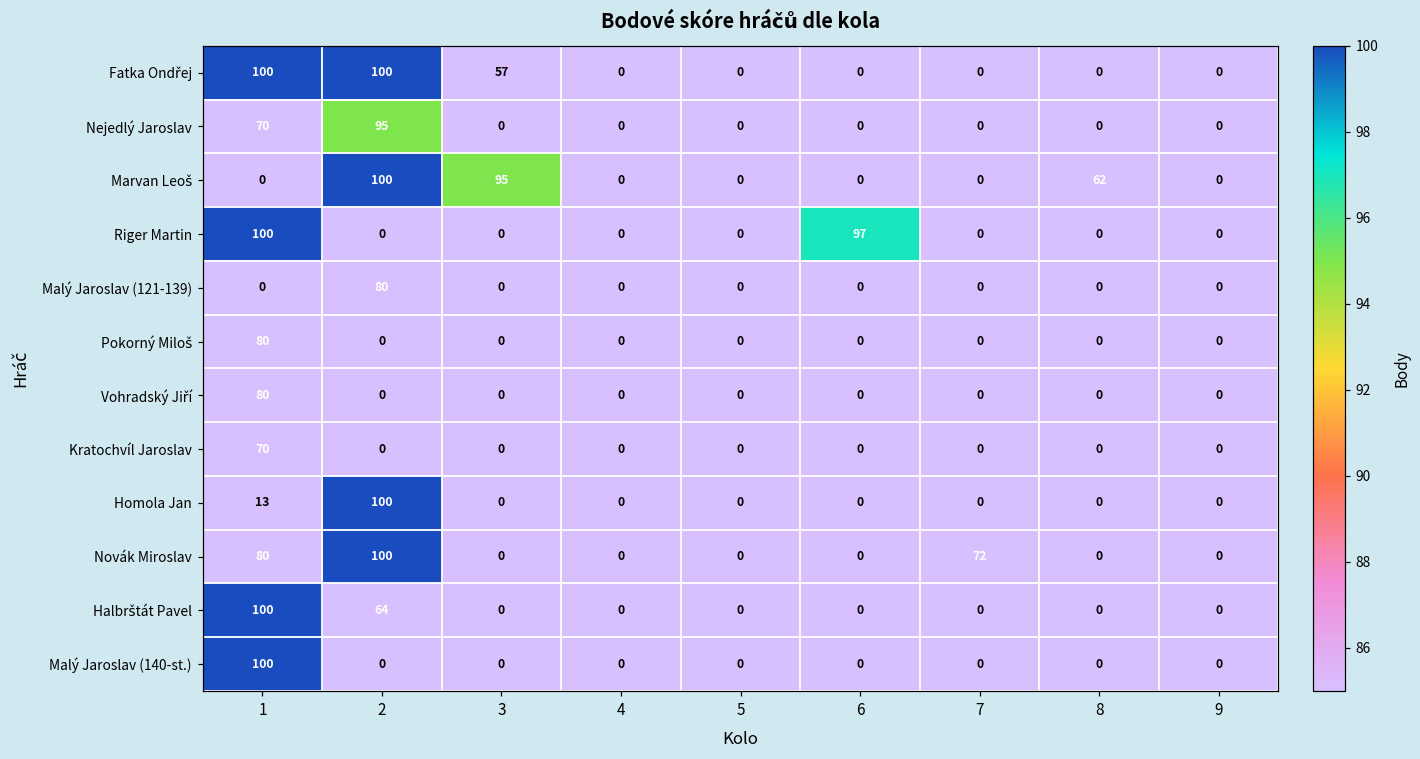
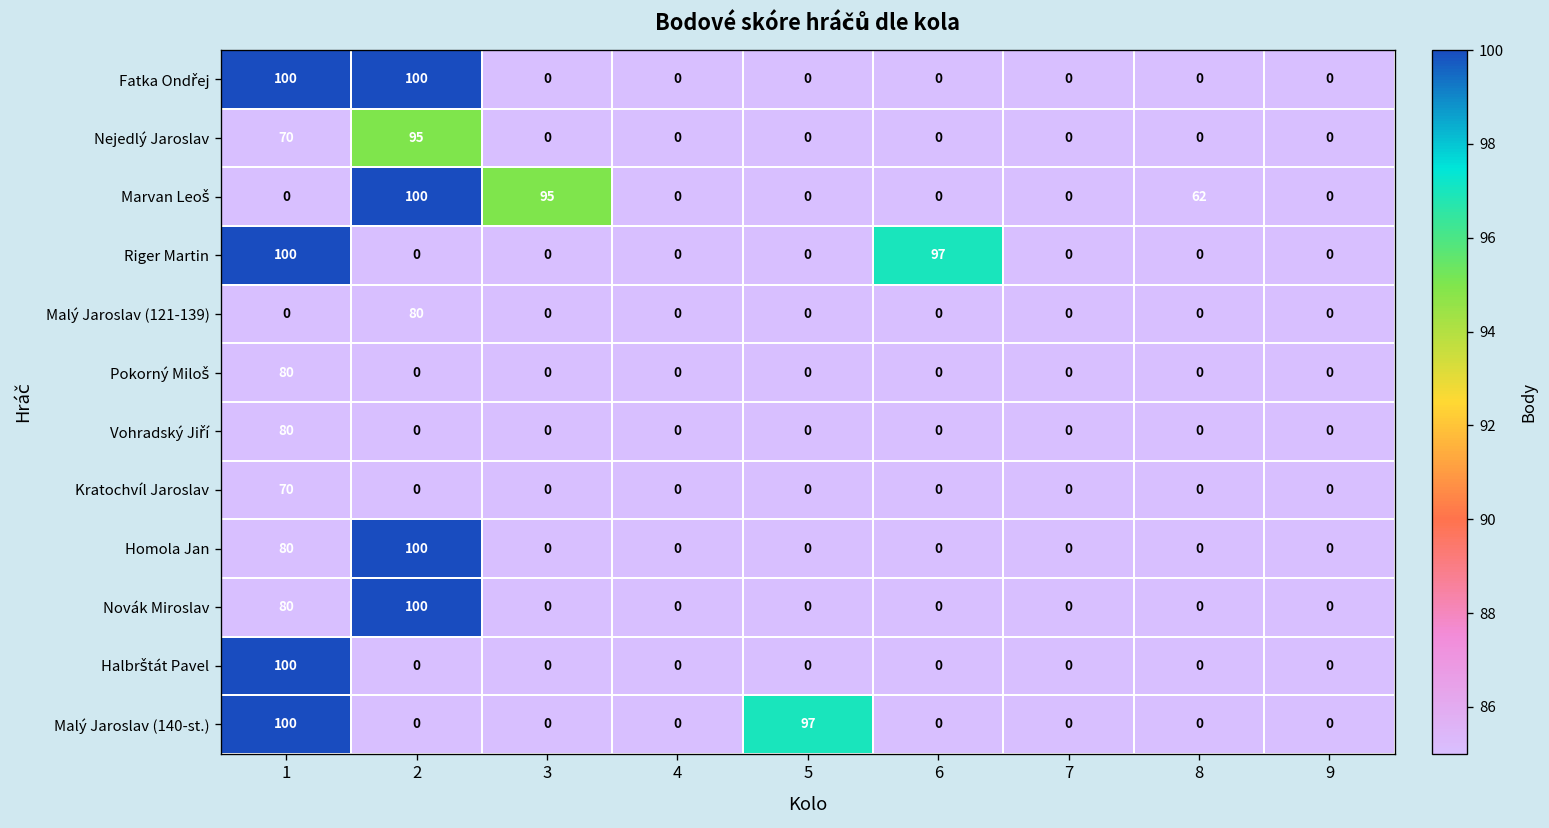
  {
    "Fatka Ondřej": {
      "1": 100,
      "2": 100,
-     "3": 57,
+     "3": 0,
      "4": 0,
      "5": 0,
      "6": 0,
      "7": 0,
      "8": 0,
      "9": 0
    },
    "Nejedlý Jaroslav": {
      "1": 70,
      "2": 95,
      "3": 0,
      "4": 0,
      "5": 0,
      "6": 0,
      "7": 0,
      "8": 0,
      "9": 0
    },
    "Marvan Leoš": {
      "1": 0,
      "2": 100,
      "3": 95,
      "4": 0,
      "5": 0,
      "6": 0,
      "7": 0,
      "8": 62,
      "9": 0
    },
    "Riger Martin": {
      "1": 100,
      "2": 0,
      "3": 0,
      "4": 0,
      "5": 0,
      "6": 97,
      "7": 0,
      "8": 0,
      "9": 0
    },
    "Malý Jaroslav (121-139)": {
      "1": 0,
      "2": 80,
      "3": 0,
      "4": 0,
      "5": 0,
      "6": 0,
      "7": 0,
      "8": 0,
      "9": 0
    },
    "Pokorný Miloš": {
      "1": 80,
      "2": 0,
      "3": 0,
      "4": 0,
      "5": 0,
      "6": 0,
      "7": 0,
      "8": 0,
      "9": 0
    },
    "Vohradský Jiří": {
      "1": 80,
      "2": 0,
      "3": 0,
      "4": 0,
      "5": 0,
      "6": 0,
      "7": 0,
      "8": 0,
      "9": 0
    },
    "Kratochvíl Jaroslav": {
      "1": 70,
      "2": 0,
      "3": 0,
      "4": 0,
      "5": 0,
      "6": 0,
      "7": 0,
      "8": 0,
      "9": 0
    },
    "Homola Jan": {
-     "1": 13,
+     "1": 80,
      "2": 100,
      "3": 0,
      "4": 0,
      "5": 0,
      "6": 0,
      "7": 0,
      "8": 0,
      "9": 0
    },
    "Novák Miroslav": {
      "1": 80,
      "2": 100,
      "3": 0,
      "4": 0,
      "5": 0,
      "6": 0,
-     "7": 72,
+     "7": 0,
      "8": 0,
      "9": 0
    },
    "Halbrštát Pavel": {
      "1": 100,
-     "2": 64,
+     "2": 0,
      "3": 0,
      "4": 0,
      "5": 0,
      "6": 0,
      "7": 0,
      "8": 0,
      "9": 0
    },
    "Malý Jaroslav (140-st.)": {
      "1": 100,
      "2": 0,
      "3": 0,
      "4": 0,
-     "5": 0,
+     "5": 97,
      "6": 0,
      "7": 0,
      "8": 0,
      "9": 0
    }
  }
